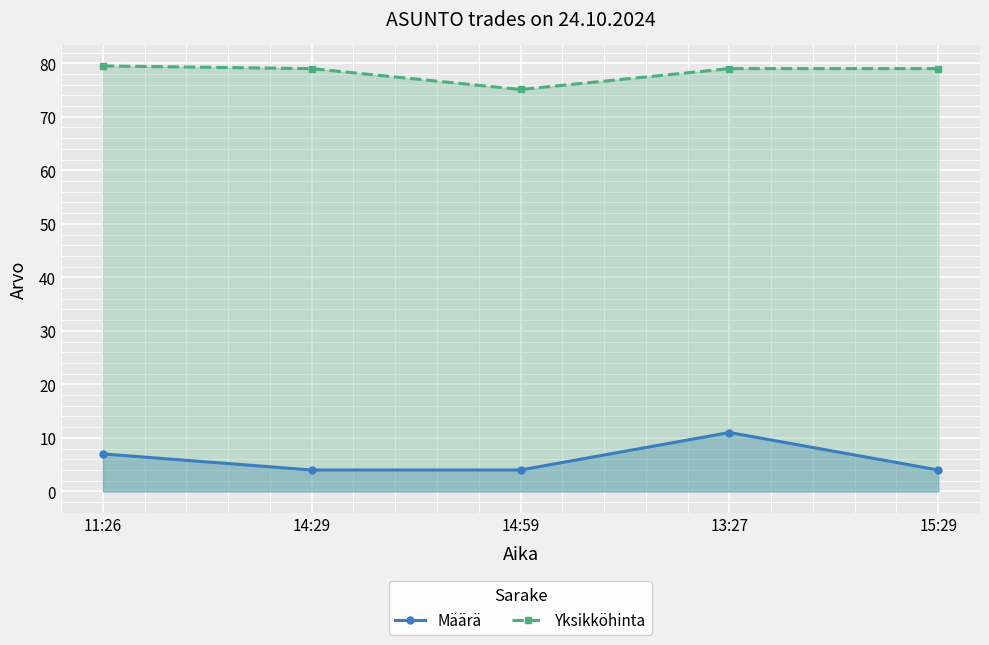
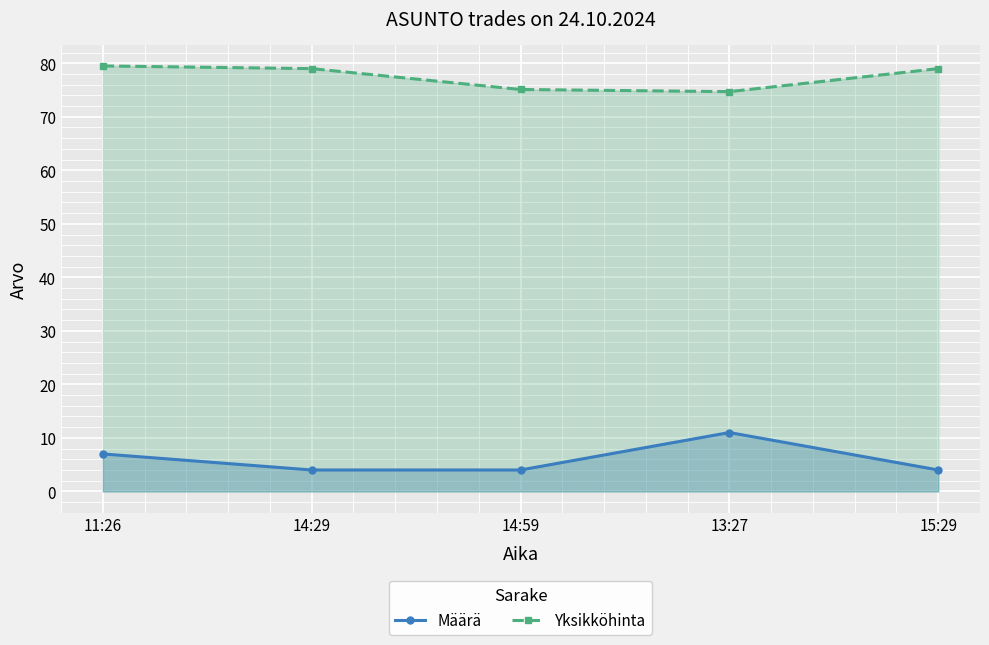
  {
    "Määrä": {
      "11:26": 7,
      "14:29": 4,
      "14:59": 4,
      "13:27": 11,
      "15:29": 4
    },
    "Yksikköhinta": {
      "11:26": 80,
      "14:29": 79,
      "14:59": 75,
-     "13:27": 79,
+     "13:27": 75,
      "15:29": 79
    }
  }
